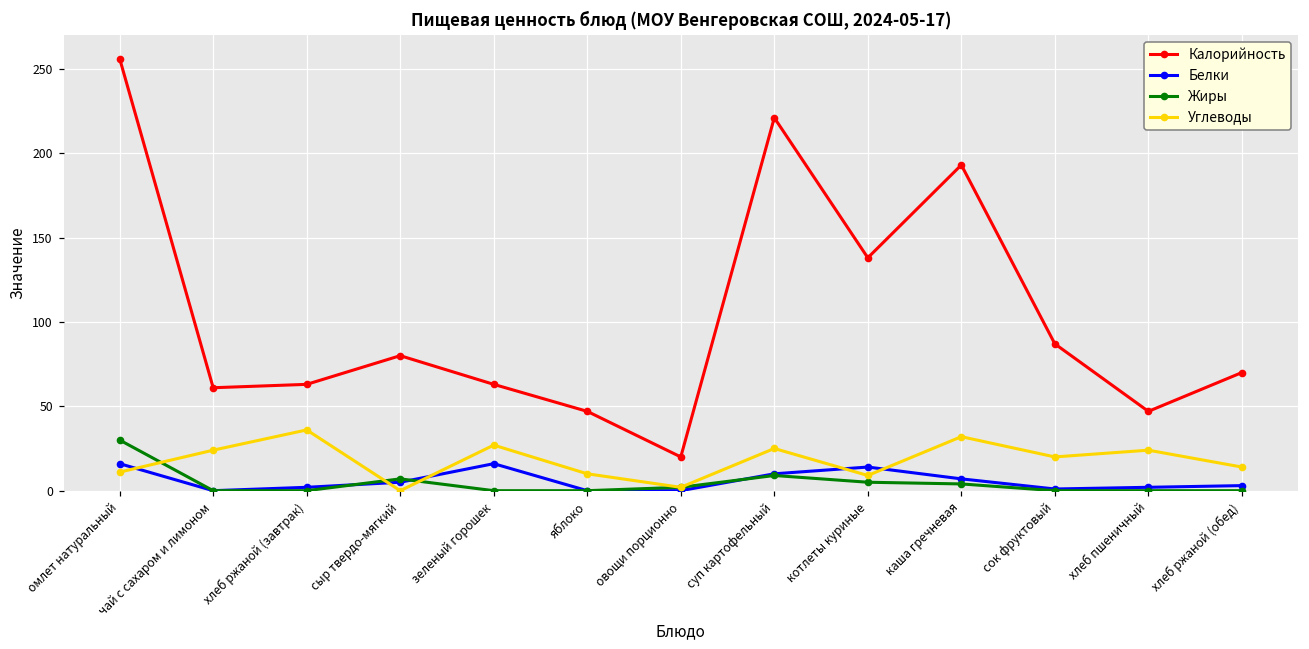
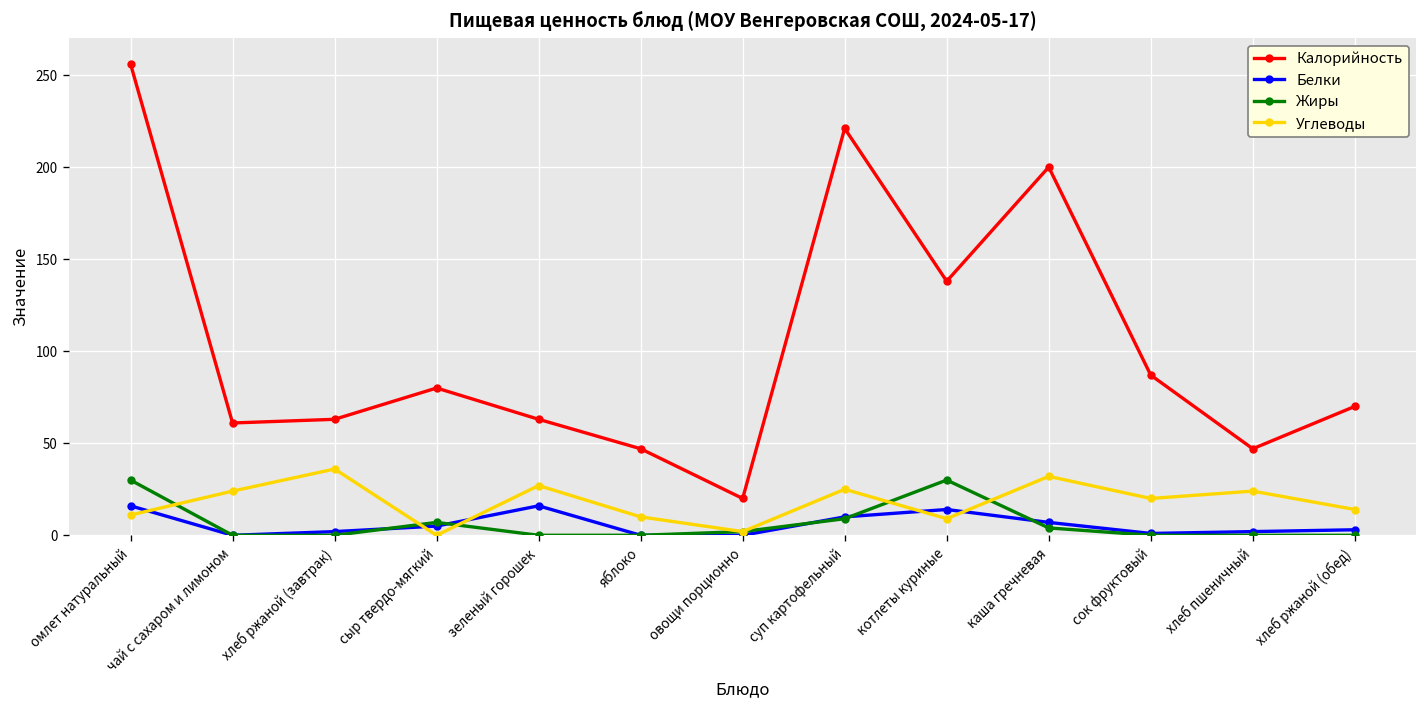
  {
    "Калорийность": {
      "омлет натуральный": 256,
      "чай с сахаром и лимоном": 61,
      "хлеб ржаной (завтрак)": 63,
      "сыр твердо-мягкий": 80,
      "зеленый горошек": 63,
      "яблоко": 47,
      "овощи порционно": 20,
      "суп картофельный": 221,
      "котлеты куриные": 138,
-     "каша гречневая": 193,
+     "каша гречневая": 200,
      "сок фруктовый": 87,
      "хлеб пшеничный": 47,
      "хлеб ржаной (обед)": 70
    },
    "Белки": {
      "омлет натуральный": 16,
      "хлеб ржаной (завтрак)": 2,
      "сыр твердо-мягкий": 5,
      "зеленый горошек": 16,
      "овощи порционно": 0,
      "котлеты куриные": 14,
      "каша гречневая": 7,
      "хлеб пшеничный": 2,
      "хлеб ржаной (обед)": 3
    },
    "Жиры": {
      "омлет натуральный": 30,
      "хлеб ржаной (завтрак)": 0,
      "сыр твердо-мягкий": 7,
      "зеленый горошек": 0,
-     "котлеты куриные": 5,
+     "котлеты куриные": 30,
      "каша гречневая": 4,
      "хлеб пшеничный": 0,
      "хлеб ржаной (обед)": 0
    },
    "Углеводы": {
      "омлет натуральный": 11,
      "чай с сахаром и лимоном": 24,
      "хлеб ржаной (завтрак)": 36,
      "сыр твердо-мягкий": 0,
      "зеленый горошек": 27,
      "яблоко": 10,
      "суп картофельный": 25,
      "котлеты куриные": 9,
      "каша гречневая": 32,
      "сок фруктовый": 20,
      "хлеб пшеничный": 24,
      "хлеб ржаной (обед)": 14
    }
  }
